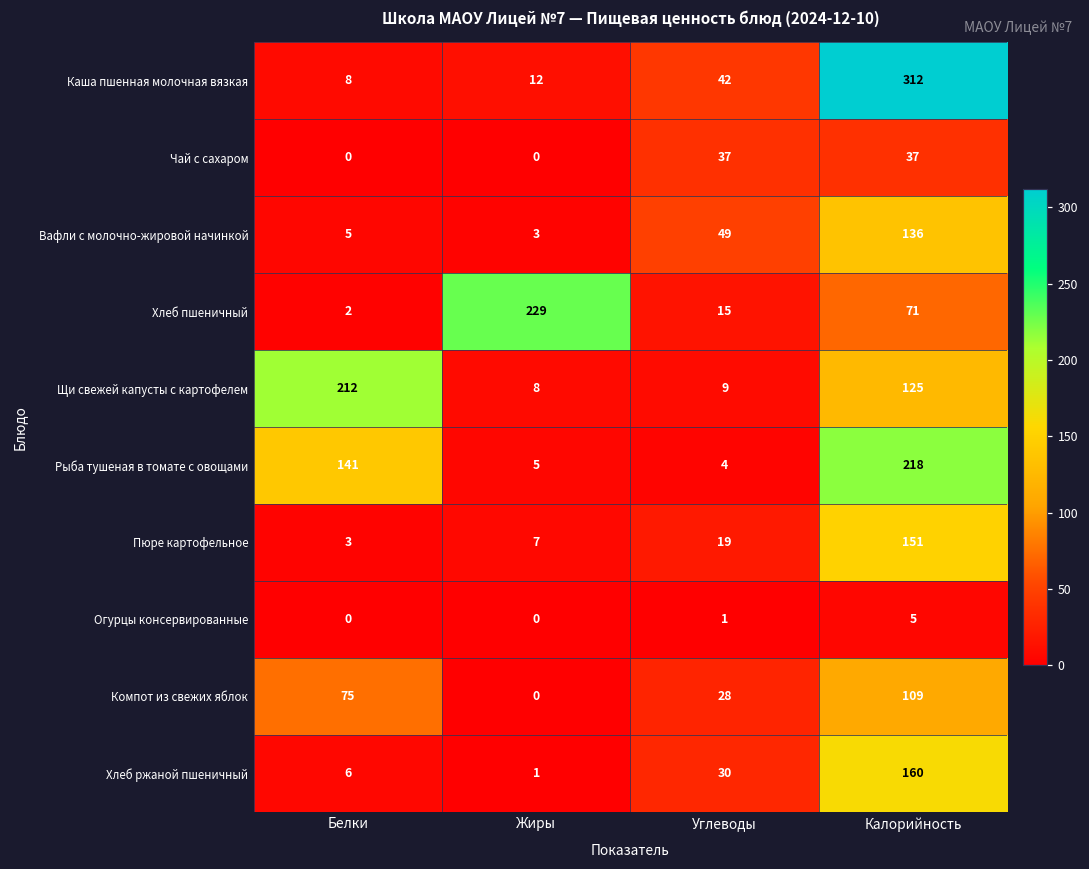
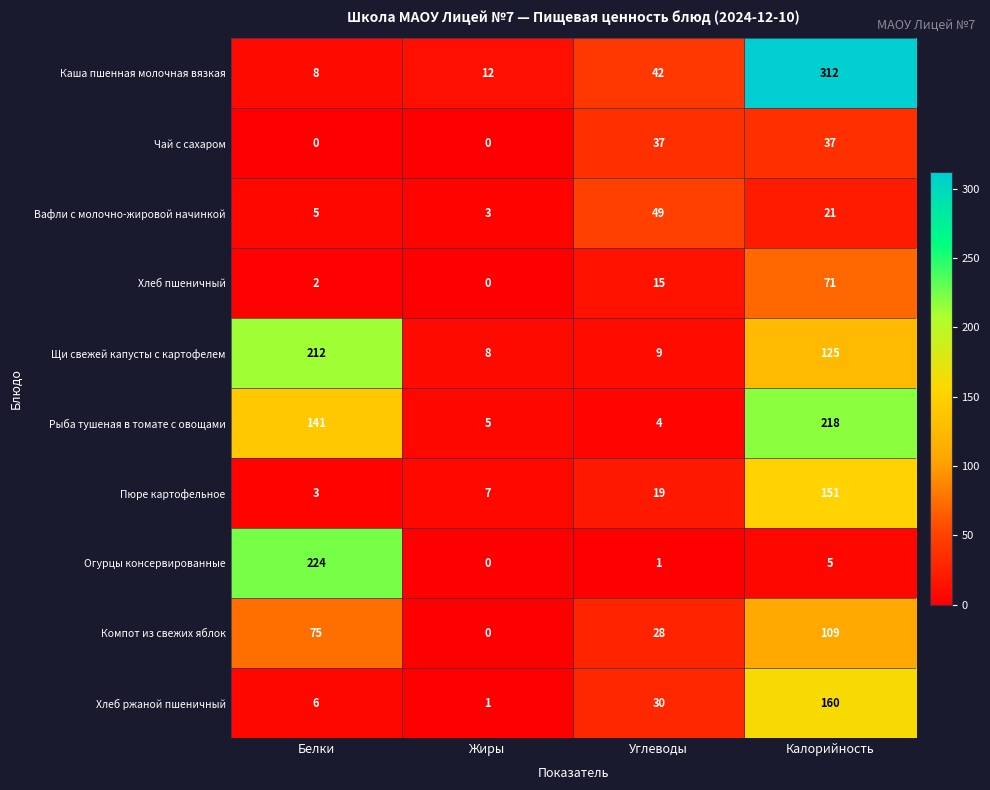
  {
    "Каша пшенная молочная вязкая": {
      "Белки": 8,
      "Жиры": 12,
      "Углеводы": 42,
      "Калорийность": 312
    },
    "Чай с сахаром": {
      "Белки": 0,
      "Жиры": 0,
      "Углеводы": 37,
      "Калорийность": 37
    },
    "Вафли с молочно-жировой начинкой": {
      "Белки": 5,
      "Жиры": 3,
      "Углеводы": 49,
-     "Калорийность": 136
+     "Калорийность": 21
    },
    "Хлеб пшеничный": {
      "Белки": 2,
-     "Жиры": 229,
+     "Жиры": 0,
      "Углеводы": 15,
      "Калорийность": 71
    },
    "Щи свежей капусты с картофелем": {
      "Белки": 212,
      "Жиры": 8,
      "Углеводы": 9,
      "Калорийность": 125
    },
    "Рыба тушеная в томате с овощами": {
      "Белки": 141,
      "Жиры": 5,
      "Углеводы": 4,
      "Калорийность": 218
    },
    "Пюре картофельное": {
      "Белки": 3,
      "Жиры": 7,
      "Углеводы": 19,
      "Калорийность": 151
    },
    "Огурцы консервированные": {
-     "Белки": 0,
+     "Белки": 224,
      "Жиры": 0,
      "Углеводы": 1,
      "Калорийность": 5
    },
    "Компот из свежих яблок": {
      "Белки": 75,
      "Жиры": 0,
      "Углеводы": 28,
      "Калорийность": 109
    },
    "Хлеб ржаной пшеничный": {
      "Белки": 6,
      "Жиры": 1,
      "Углеводы": 30,
      "Калорийность": 160
    }
  }
